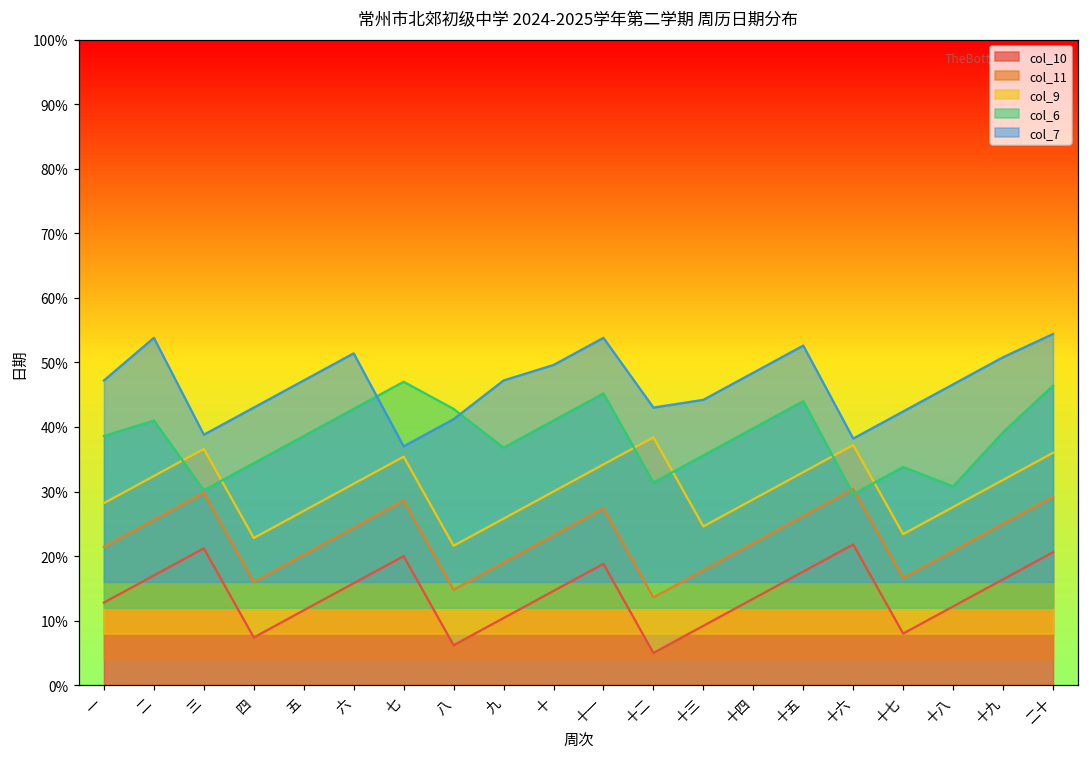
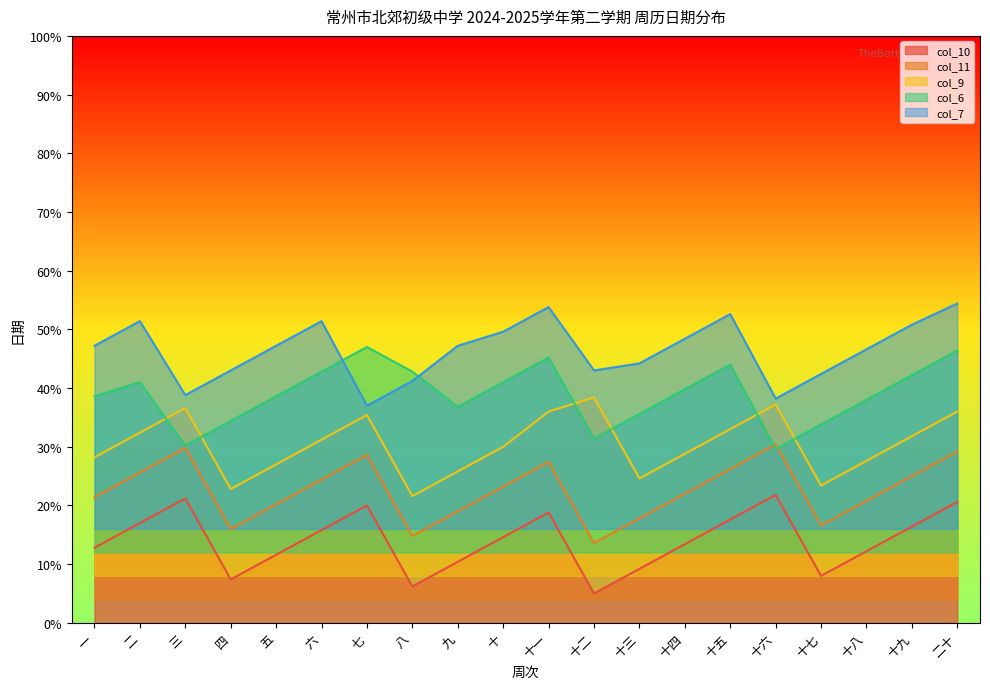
  {
    "col_9": {
      "一": "28%",
      "二": "32%",
      "三": "37%",
      "四": "23%",
      "五": "27%",
      "六": "31%",
      "七": "35%",
      "八": "22%",
      "九": "26%",
      "十": "30%",
-     "十一": "34%",
+     "十一": "36%",
      "十二": "38%",
      "十三": "25%",
      "十四": "29%",
      "十五": "33%",
      "十六": "37%",
      "十七": "23%",
      "十八": "28%",
      "十九": "32%",
      "二十": "36%"
    },
    "col_6": {
      "一": "39%",
      "二": "41%",
      "四": "34%",
      "五": "39%",
      "六": "43%",
      "七": "47%",
      "八": "43%",
      "九": "37%",
      "十": "41%",
      "十一": "45%",
      "十二": "31%",
      "十三": "36%",
      "十四": "40%",
      "十五": "44%",
      "十六": "30%",
      "十七": "34%",
-     "十八": "31%",
-     "十九": "39%",
+     "十八": "38%",
+     "十九": "42%",
      "二十": "46%"
    },
    "col_7": {
      "一": "47%",
-     "二": "54%",
+     "二": "51%",
      "三": "39%",
      "四": "43%",
      "五": "47%",
      "六": "51%",
      "七": "37%",
      "八": "41%",
      "九": "47%",
      "十": "50%",
      "十一": "54%",
      "十二": "43%",
      "十三": "44%",
      "十四": "48%",
      "十五": "53%",
      "十六": "38%",
      "十七": "42%",
      "十八": "47%",
      "十九": "51%",
      "二十": "54%"
    }
  }
